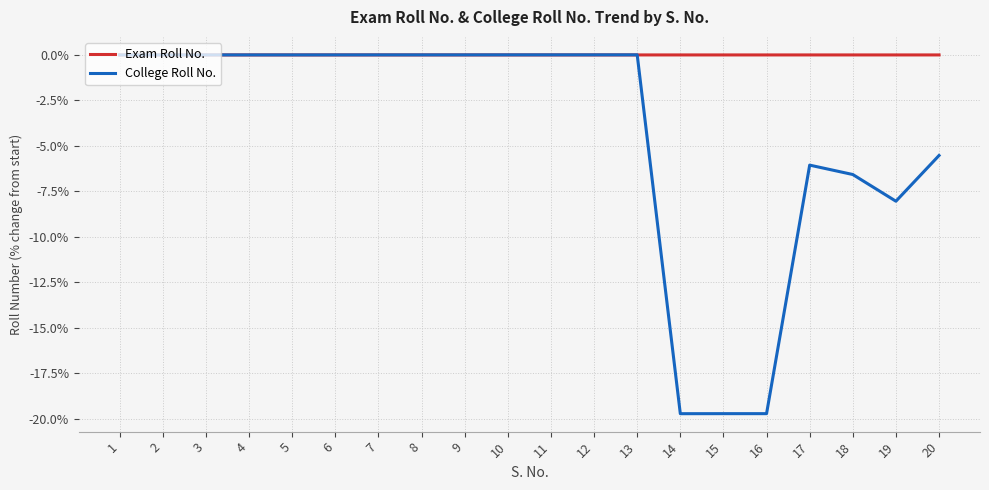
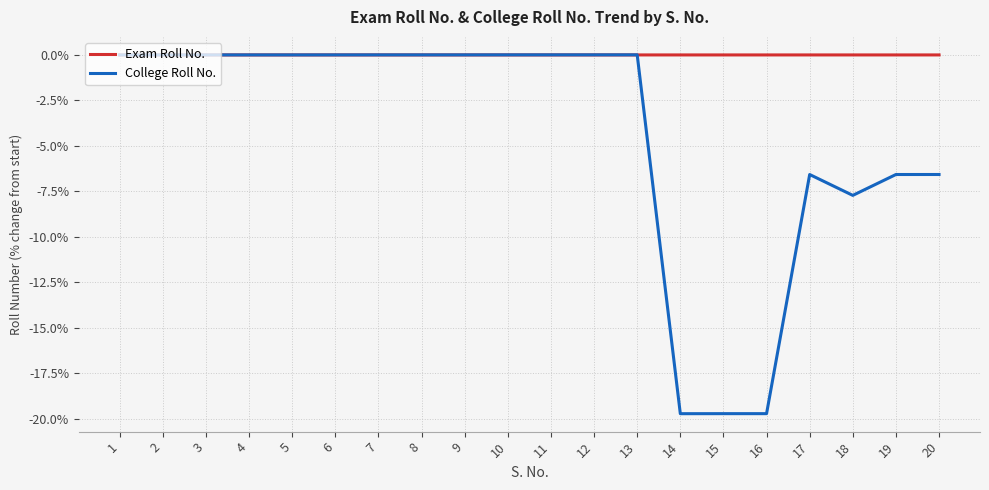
  {
    "Exam Roll No.": {
      "14": "0.0%",
      "15": "0.0%",
      "16": "0.0%",
      "17": "0.0%",
      "18": "0.0%",
      "19": "0.0%",
      "20": "0.0%"
    },
    "College Roll No.": {
      "14": "-19.7%",
      "15": "-19.7%",
      "16": "-19.7%",
-     "17": "-6.1%",
-     "18": "-6.6%",
-     "19": "-8.0%",
-     "20": "-5.5%"
+     "17": "-6.6%",
+     "18": "-7.7%",
+     "19": "-6.6%",
+     "20": "-6.6%"
    }
  }
